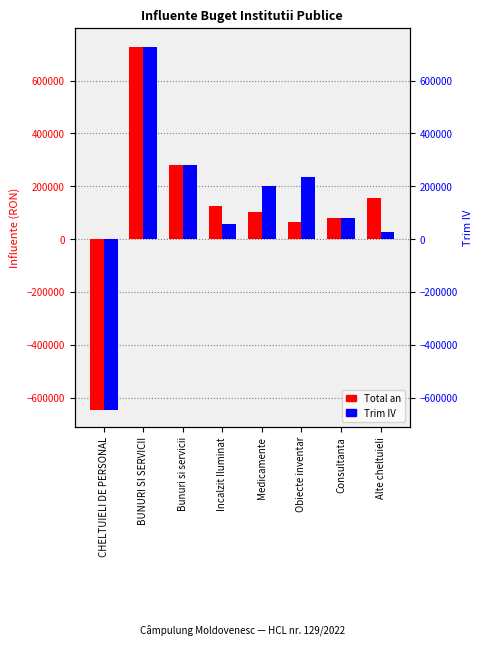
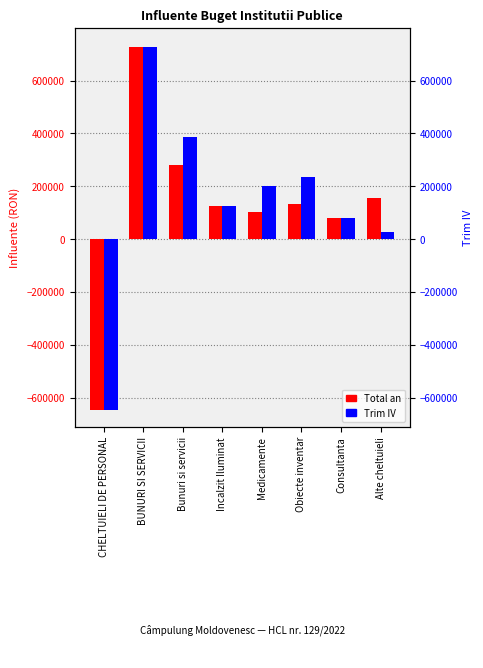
  {
    "Total an": {
      "CHELTUIELI DE PERSONAL": -650000,
      "BUNURI SI SERVICII": 730000,
      "Bunuri si servicii": 280000,
      "Incalzit Iluminat": 130000,
      "Medicamente": 100000,
-     "Obiecte inventar": 60000,
+     "Obiecte inventar": 130000,
      "Consultanta": 80000,
      "Alte cheltuieli": 150000
    },
    "Trim IV": {
      "CHELTUIELI DE PERSONAL": -650000,
      "BUNURI SI SERVICII": 730000,
-     "Bunuri si servicii": 280000,
-     "Incalzit Iluminat": 60000,
+     "Bunuri si servicii": 390000,
+     "Incalzit Iluminat": 130000,
      "Medicamente": 200000,
      "Obiecte inventar": 240000,
      "Consultanta": 80000,
      "Alte cheltuieli": 30000
    }
  }
